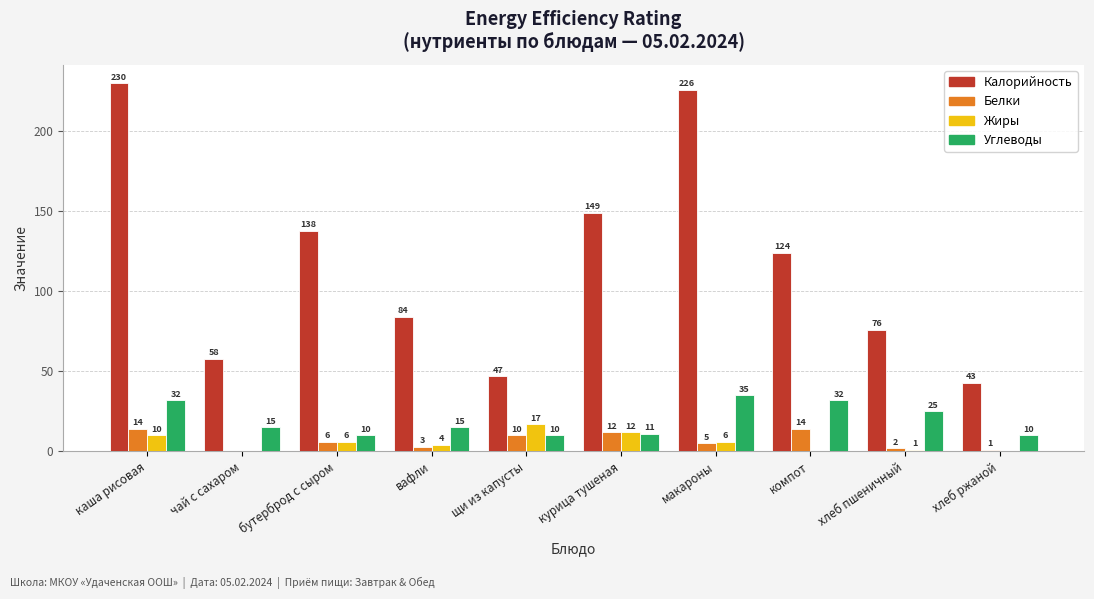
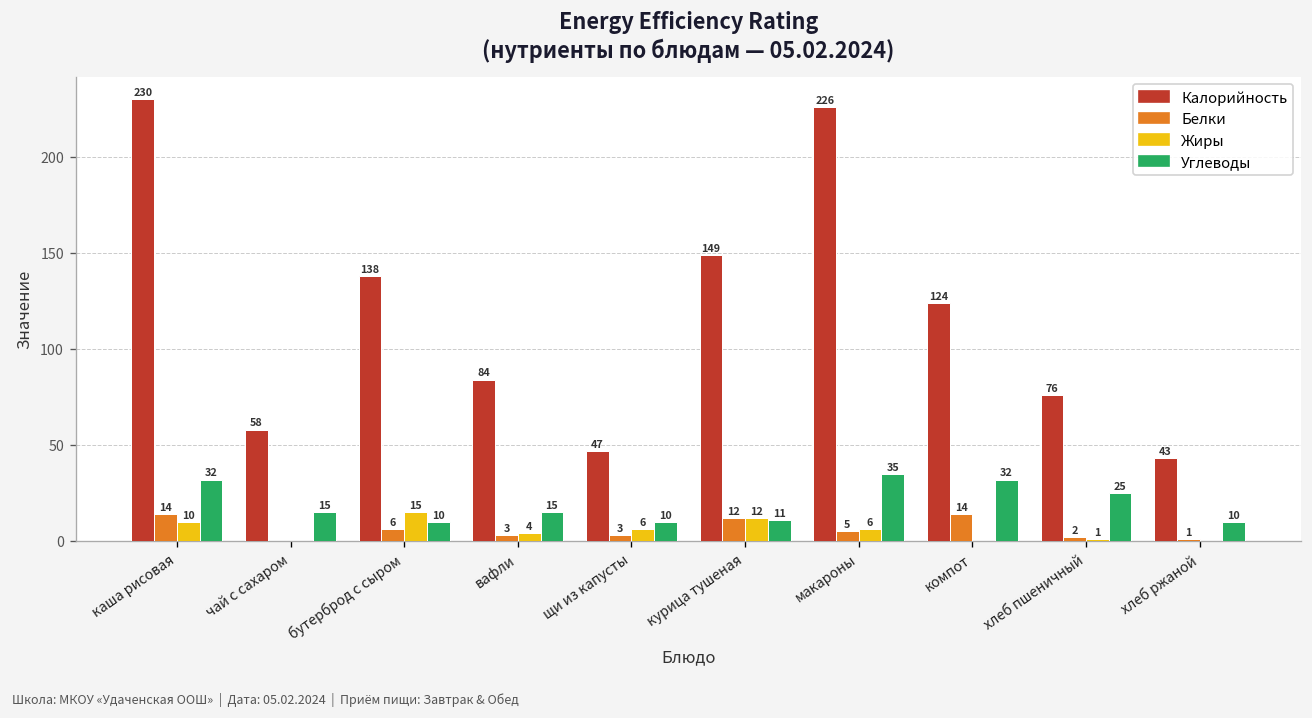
  {
    "Калорийность": {
      "каша рисовая": 230,
      "чай с сахаром": 58,
      "бутерброд с сыром": 138,
      "вафли": 84,
      "щи из капусты": 47,
      "курица тушеная": 149,
      "макароны": 226,
      "компот": 124,
      "хлеб пшеничный": 76,
      "хлеб ржаной": 43
    },
    "Белки": {
      "каша рисовая": 14,
      "бутерброд с сыром": 6,
      "вафли": 3,
-     "щи из капусты": 10,
+     "щи из капусты": 3,
      "курица тушеная": 12,
      "макароны": 5,
      "компот": 14,
      "хлеб пшеничный": 2,
      "хлеб ржаной": 1
    },
    "Жиры": {
      "каша рисовая": 10,
-     "бутерброд с сыром": 6,
+     "бутерброд с сыром": 15,
      "вафли": 4,
-     "щи из капусты": 17,
+     "щи из капусты": 6,
      "курица тушеная": 12,
      "макароны": 6,
      "хлеб пшеничный": 1
    },
    "Углеводы": {
      "каша рисовая": 32,
      "чай с сахаром": 15,
      "бутерброд с сыром": 10,
      "вафли": 15,
      "щи из капусты": 10,
      "курица тушеная": 11,
      "макароны": 35,
      "компот": 32,
      "хлеб пшеничный": 25,
      "хлеб ржаной": 10
    }
  }
